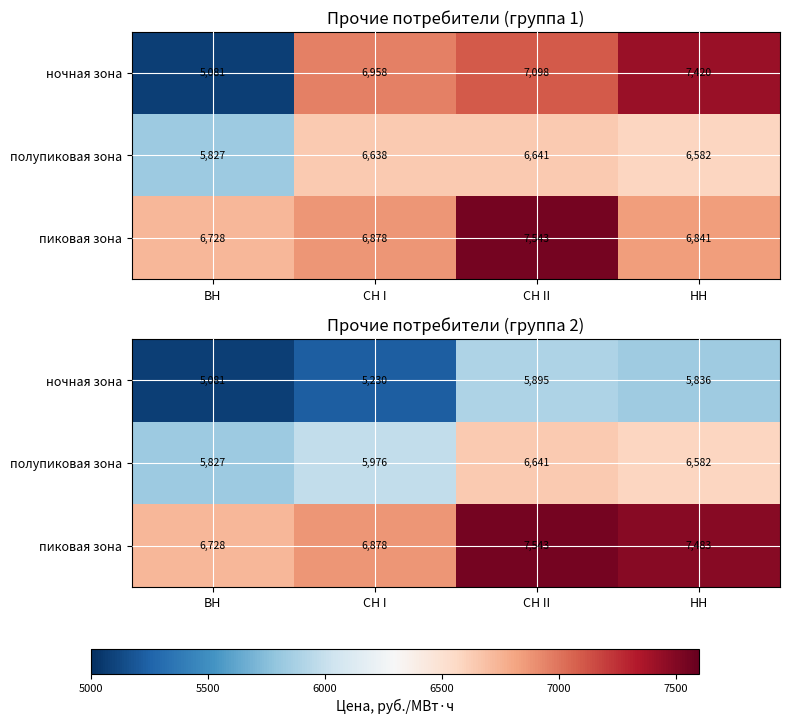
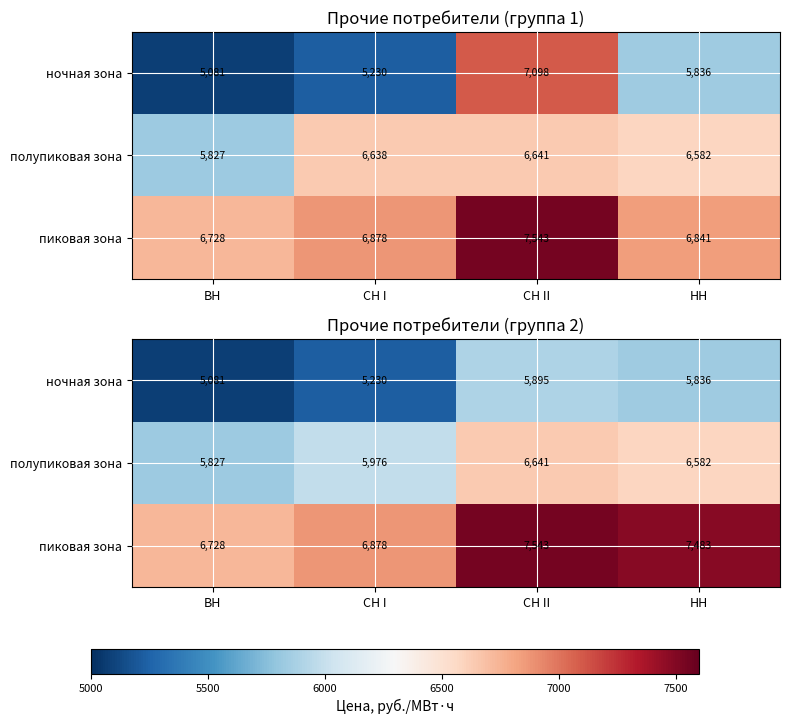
  {
    "Прочие потребители (группа 1)": {
      "ночная зона": {
        "ВН": "5,081",
-       "СН I": "6,958",
+       "СН I": "5,230",
        "СН II": "7,098",
-       "НН": "7,420"
+       "НН": "5,836"
      },
      "полупиковая зона": {
        "ВН": "5,827",
        "СН I": "6,638",
        "СН II": "6,641",
        "НН": "6,582"
      },
      "пиковая зона": {
        "ВН": "6,728",
        "СН I": "6,878",
        "СН II": "7,543",
        "НН": "6,841"
      }
    },
    "Прочие потребители (группа 2)": {
      "ночная зона": {
        "ВН": "5,081",
        "СН I": "5,230",
        "СН II": "5,895",
        "НН": "5,836"
      },
      "полупиковая зона": {
        "ВН": "5,827",
        "СН I": "5,976",
        "СН II": "6,641",
        "НН": "6,582"
      },
      "пиковая зона": {
        "ВН": "6,728",
        "СН I": "6,878",
        "СН II": "7,543",
        "НН": "7,483"
      }
    }
  }
